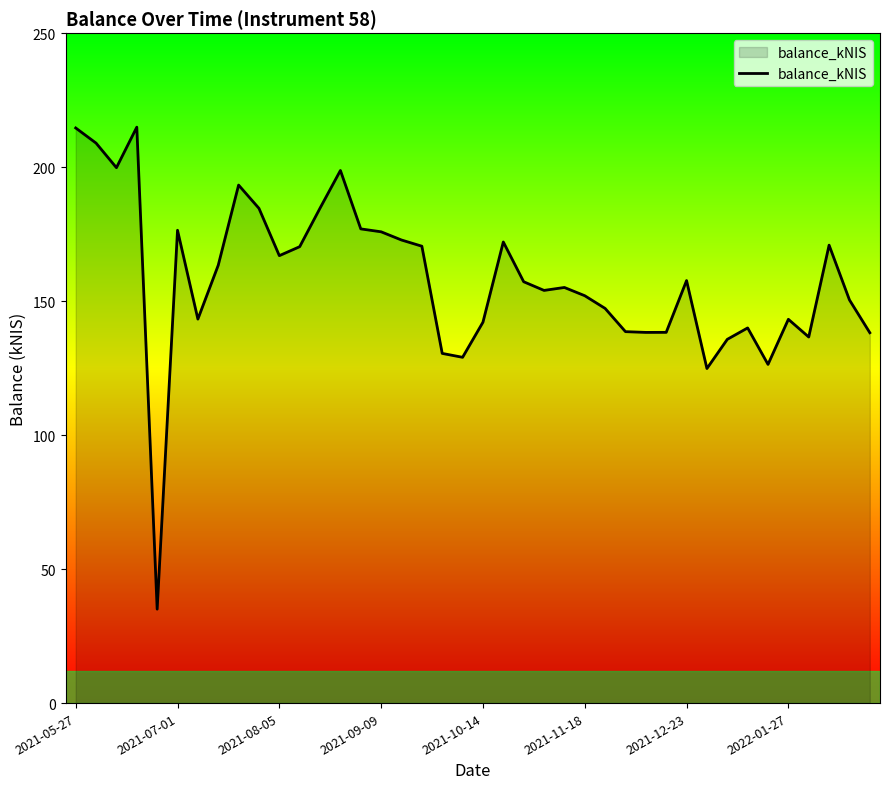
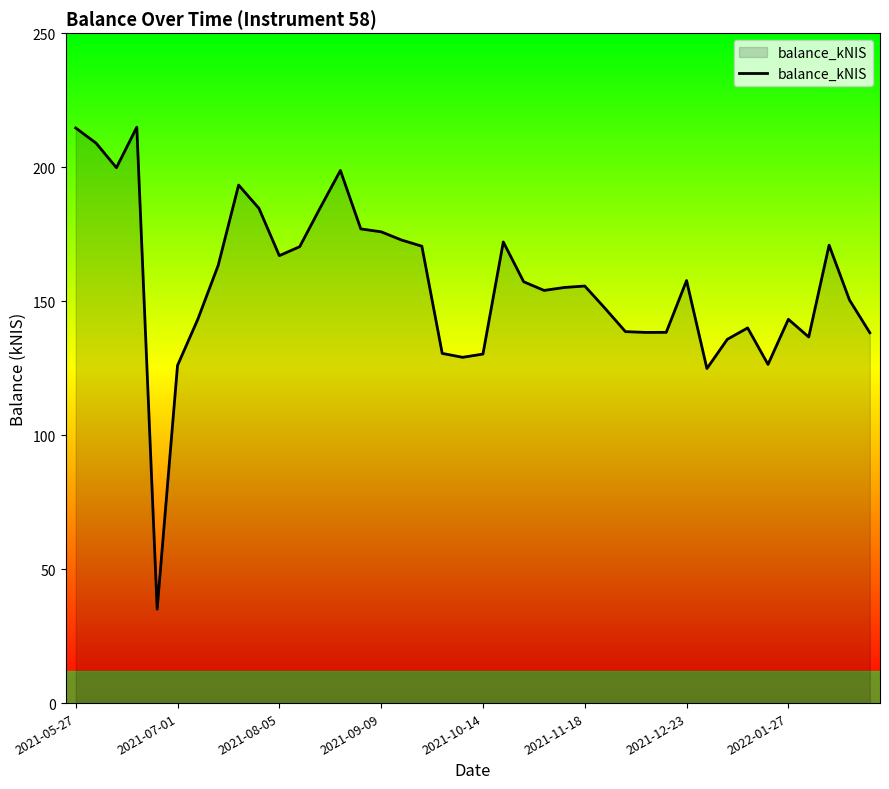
  {
    "2021-05-27": 215,
-   "2021-07-01": 176,
+   "2021-07-01": 126,
    "2021-08-05": 167,
    "2021-09-09": 176,
-   "2021-10-14": 142,
-   "2021-11-18": 152,
+   "2021-10-14": 130,
+   "2021-11-18": 156,
    "2021-12-23": 158,
    "2022-01-27": 143
  }
